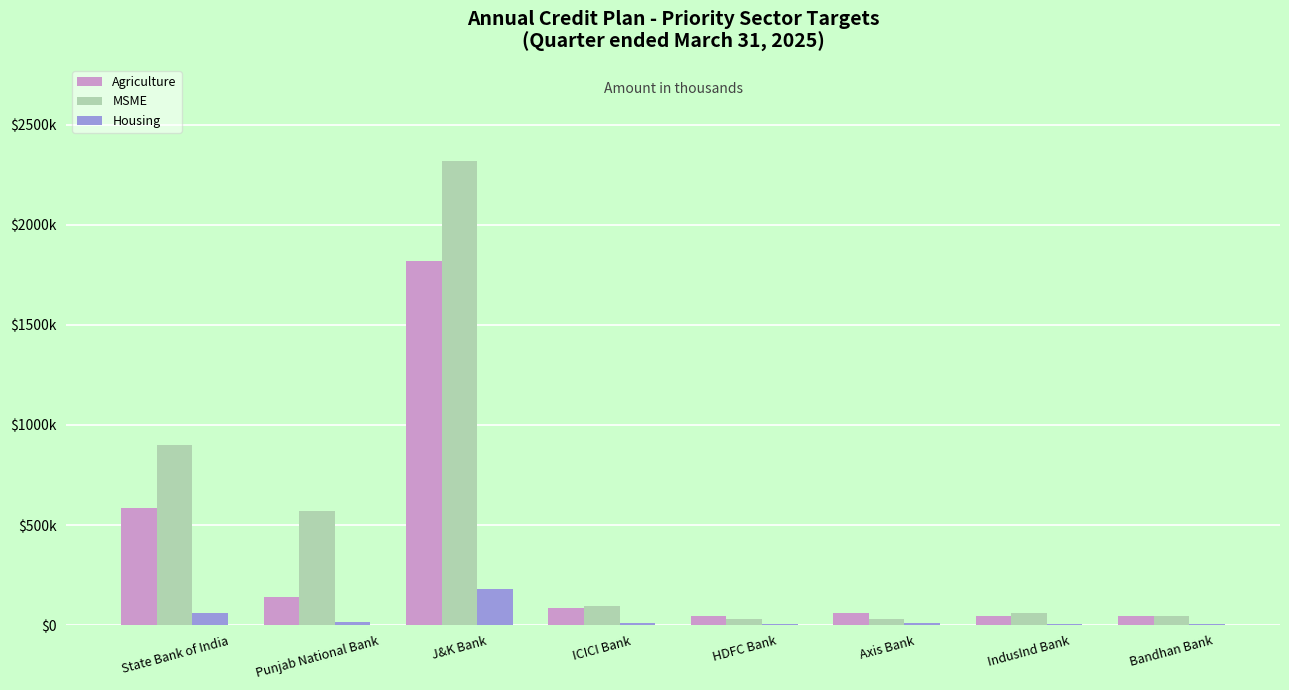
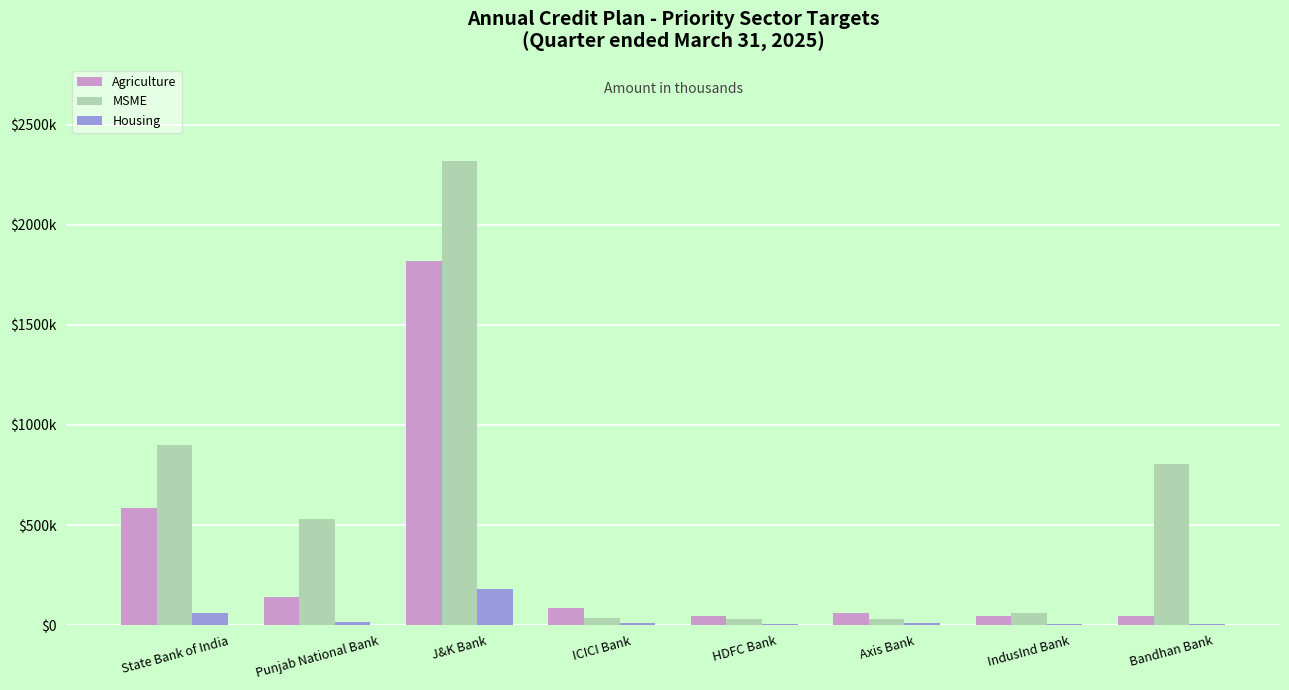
  {
    "MSME": {
      "State Bank of India": "$900000",
-     "Punjab National Bank": "$570000",
+     "Punjab National Bank": "$530000",
      "J&K Bank": "$2320000",
-     "ICICI Bank": "$90000",
+     "ICICI Bank": "$40000",
      "HDFC Bank": "$30000",
      "Axis Bank": "$30000",
      "IndusInd Bank": "$60000",
-     "Bandhan Bank": "$50000"
+     "Bandhan Bank": "$800000"
    }
  }
